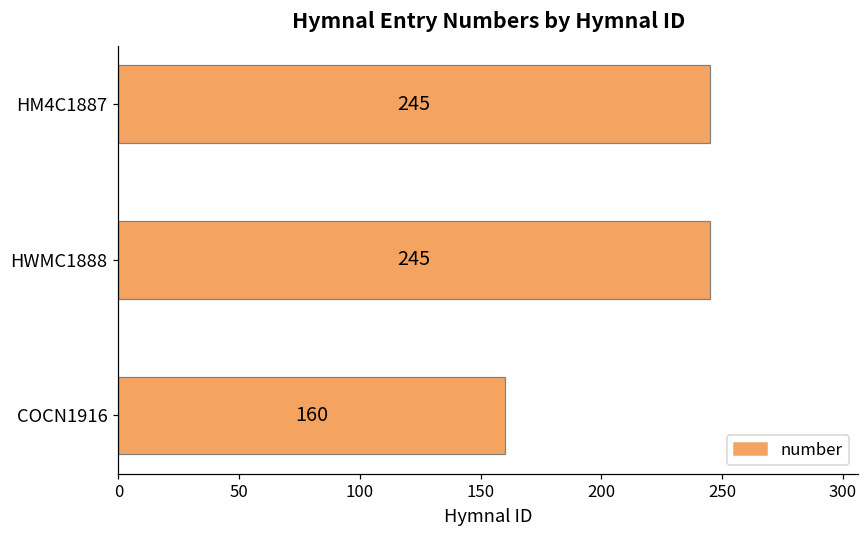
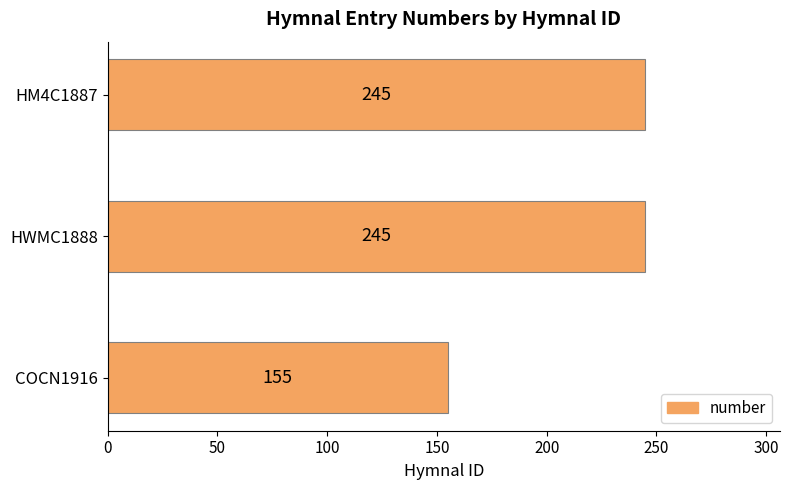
  {
    "HM4C1887": 245,
    "HWMC1888": 245,
-   "COCN1916": 160
+   "COCN1916": 155
  }
